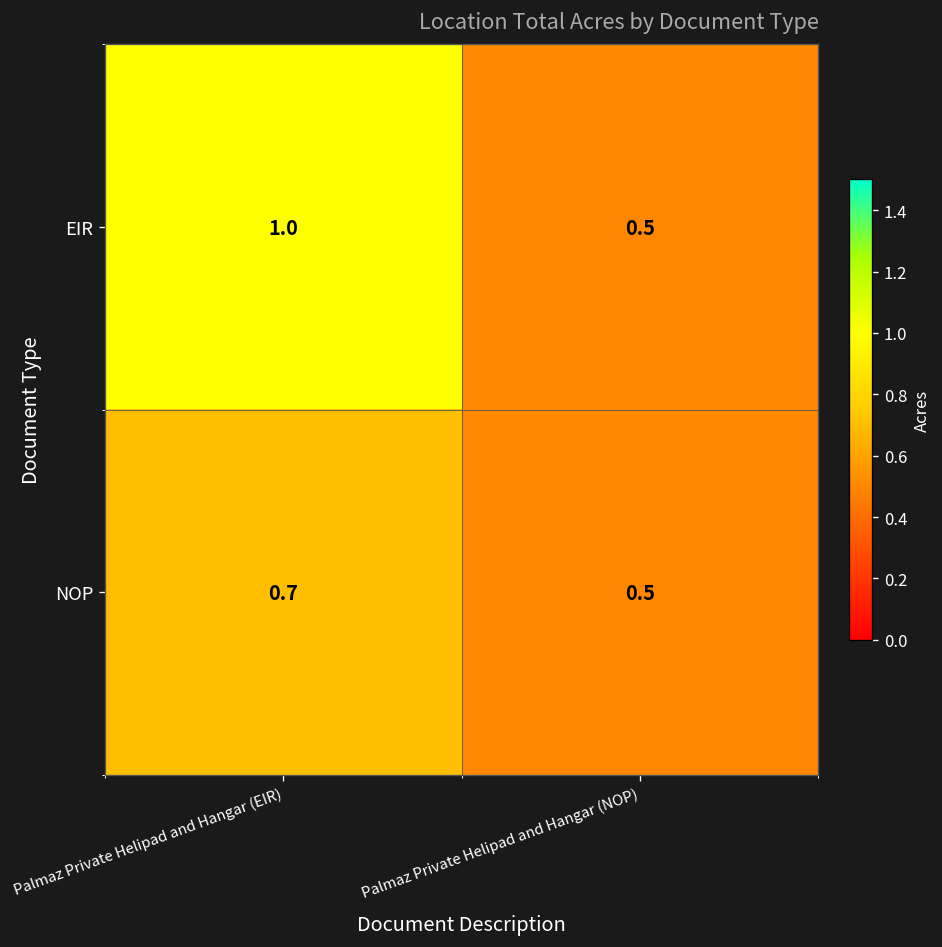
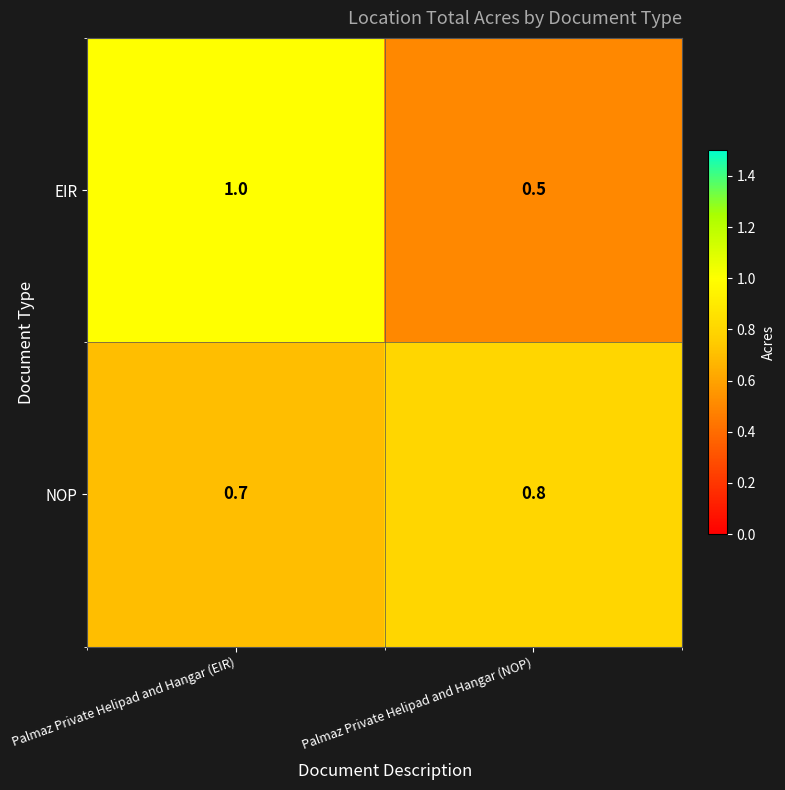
  {
    "EIR": {
      "Palmaz Private Helipad and Hangar (EIR)": 1.0,
      "Palmaz Private Helipad and Hangar (NOP)": 0.5
    },
    "NOP": {
      "Palmaz Private Helipad and Hangar (EIR)": 0.7,
-     "Palmaz Private Helipad and Hangar (NOP)": 0.5
+     "Palmaz Private Helipad and Hangar (NOP)": 0.8
    }
  }
